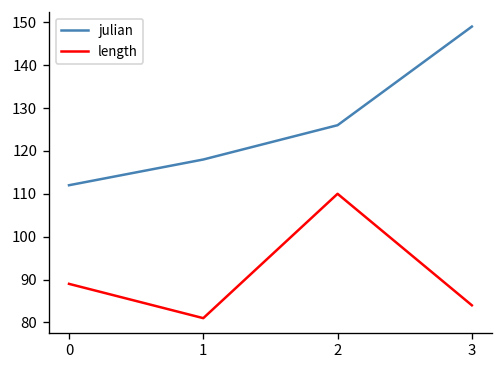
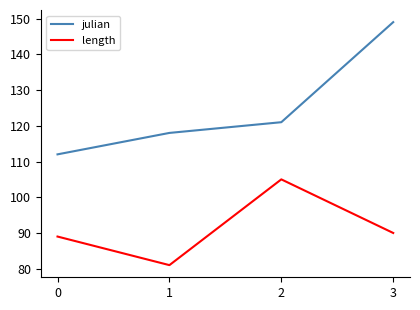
  {
    "julian": {
      "0": 112,
      "1": 118,
-     "2": 126,
+     "2": 121,
      "3": 149
    },
    "length": {
      "0": 89,
      "1": 81,
-     "2": 110,
-     "3": 84
+     "2": 105,
+     "3": 90
    }
  }
